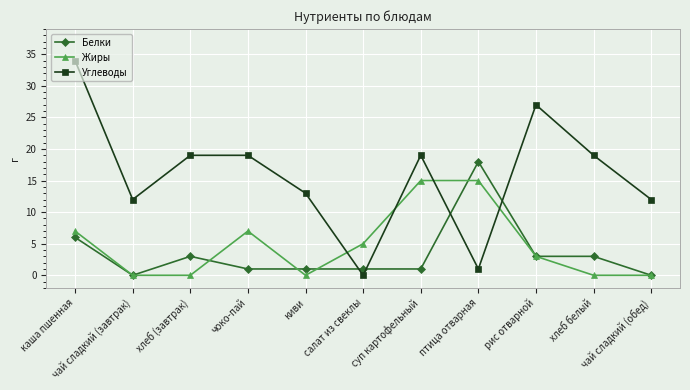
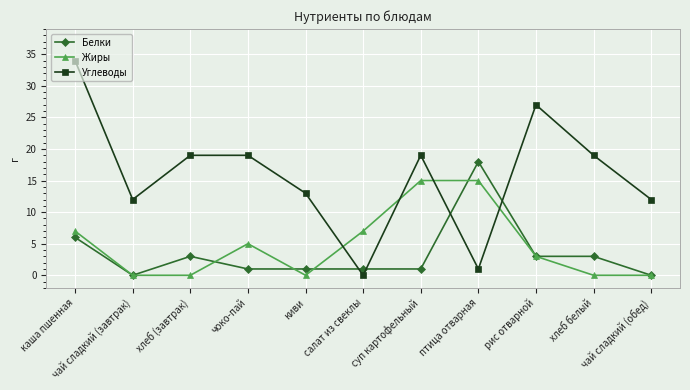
  {
    "Жиры": {
      "каша пшенная": 7,
      "хлеб (завтрак)": 0,
-     "чоко-пай": 7,
+     "чоко-пай": 5,
      "киви": 0,
-     "салат из свеклы": 5,
+     "салат из свеклы": 7,
      "суп картофельный": 15,
      "птица отварная": 15,
      "хлеб белый": 0
    }
  }
